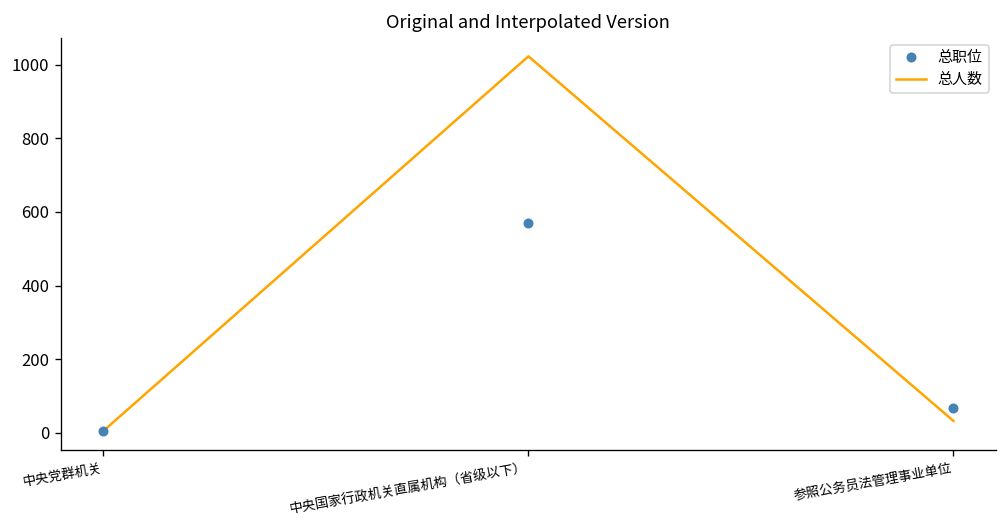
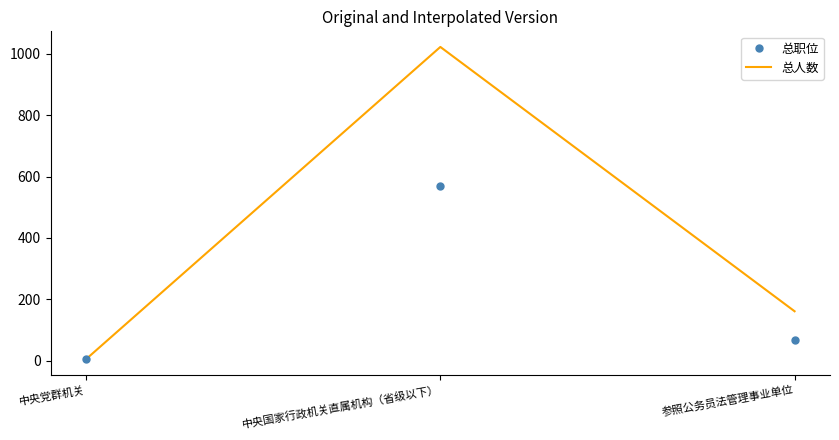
  {
    "总职位": {
      "中央国家行政机关直属机构（省级以下）": 570,
      "参照公务员法管理事业单位": 70
    },
    "总人数": {
      "中央国家行政机关直属机构（省级以下）": 1020,
-     "参照公务员法管理事业单位": 30
+     "参照公务员法管理事业单位": 160
    }
  }
